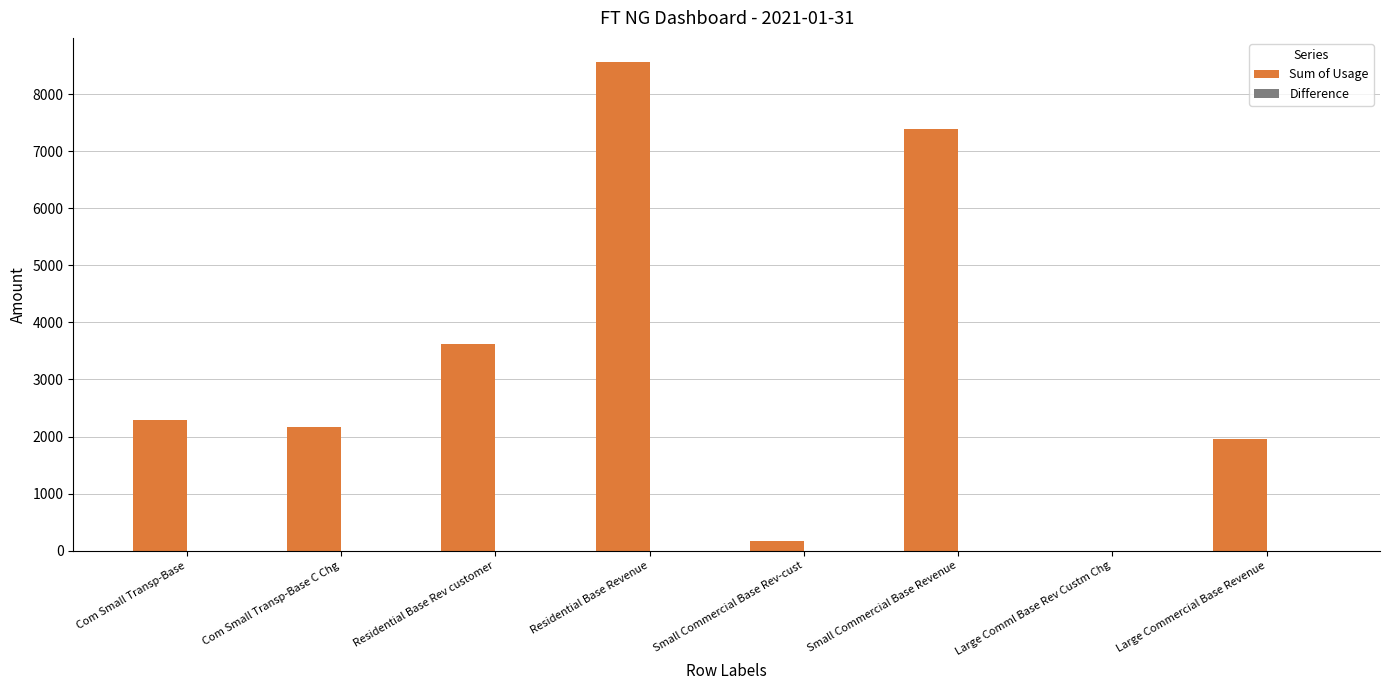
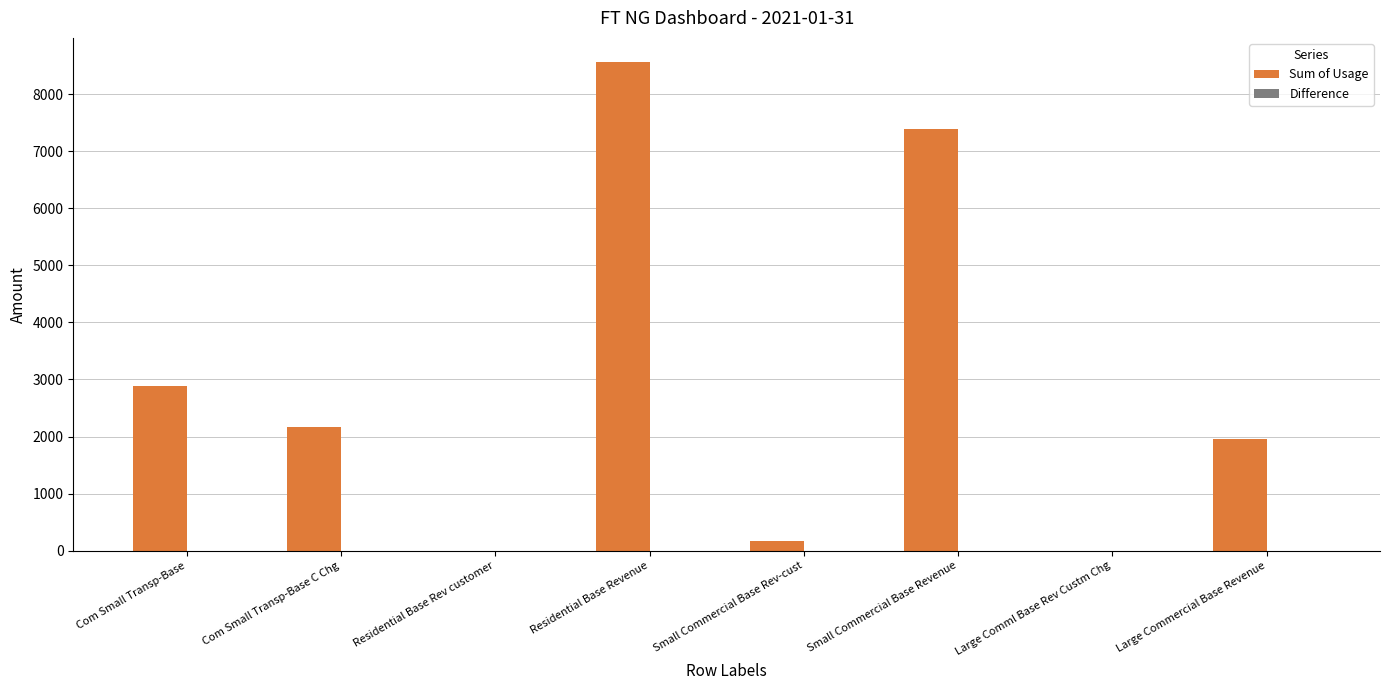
  {
    "Sum of Usage": {
-     "Com Small Transp-Base": 2300,
+     "Com Small Transp-Base": 2900,
      "Com Small Transp-Base C Chg": 2200,
-     "Residential Base Rev customer": 3600,
+     "Residential Base Rev customer": 0,
      "Residential Base Revenue": 8600,
      "Small Commercial Base Rev-cust": 200,
      "Small Commercial Base Revenue": 7400,
      "Large Comml Base Rev Custm Chg": 0,
      "Large Commercial Base Revenue": 2000
    },
    "Difference": {
      "Com Small Transp-Base": 0,
      "Com Small Transp-Base C Chg": 0,
      "Residential Base Rev customer": 0,
      "Residential Base Revenue": 0,
      "Small Commercial Base Rev-cust": 0,
      "Small Commercial Base Revenue": 0,
      "Large Comml Base Rev Custm Chg": 0,
      "Large Commercial Base Revenue": 0
    }
  }
